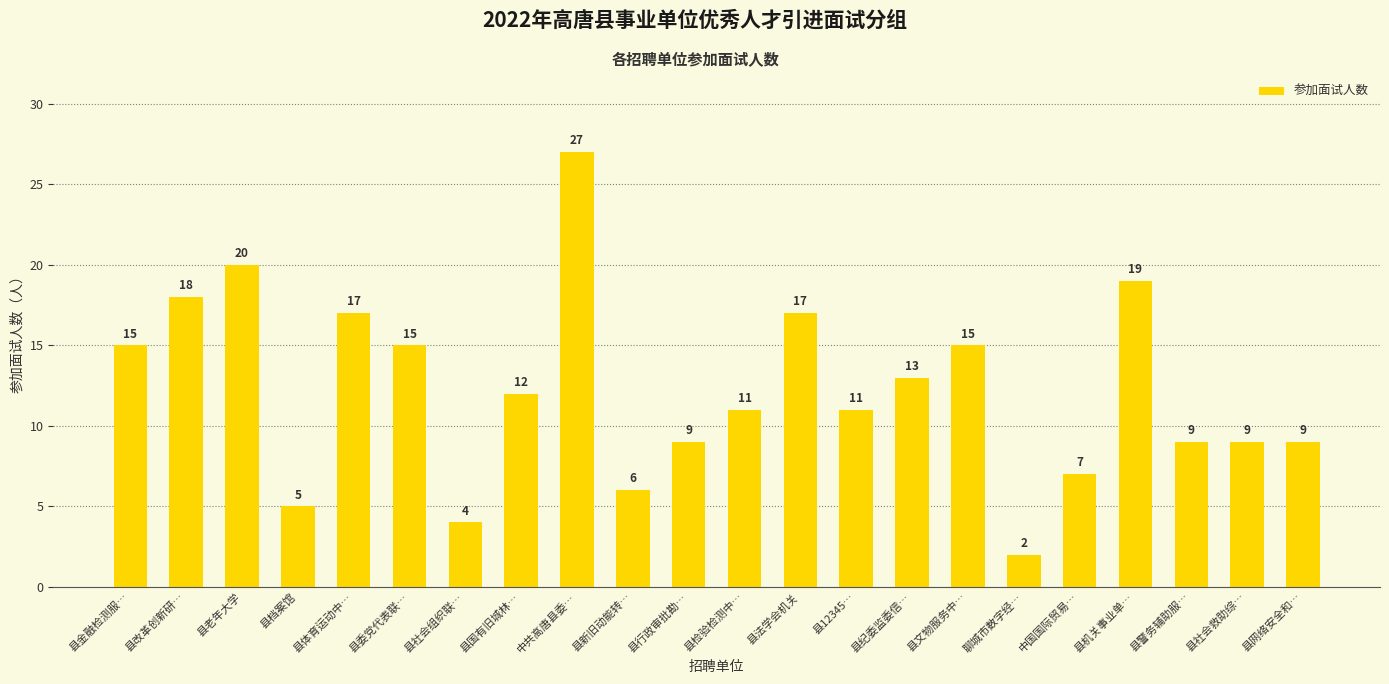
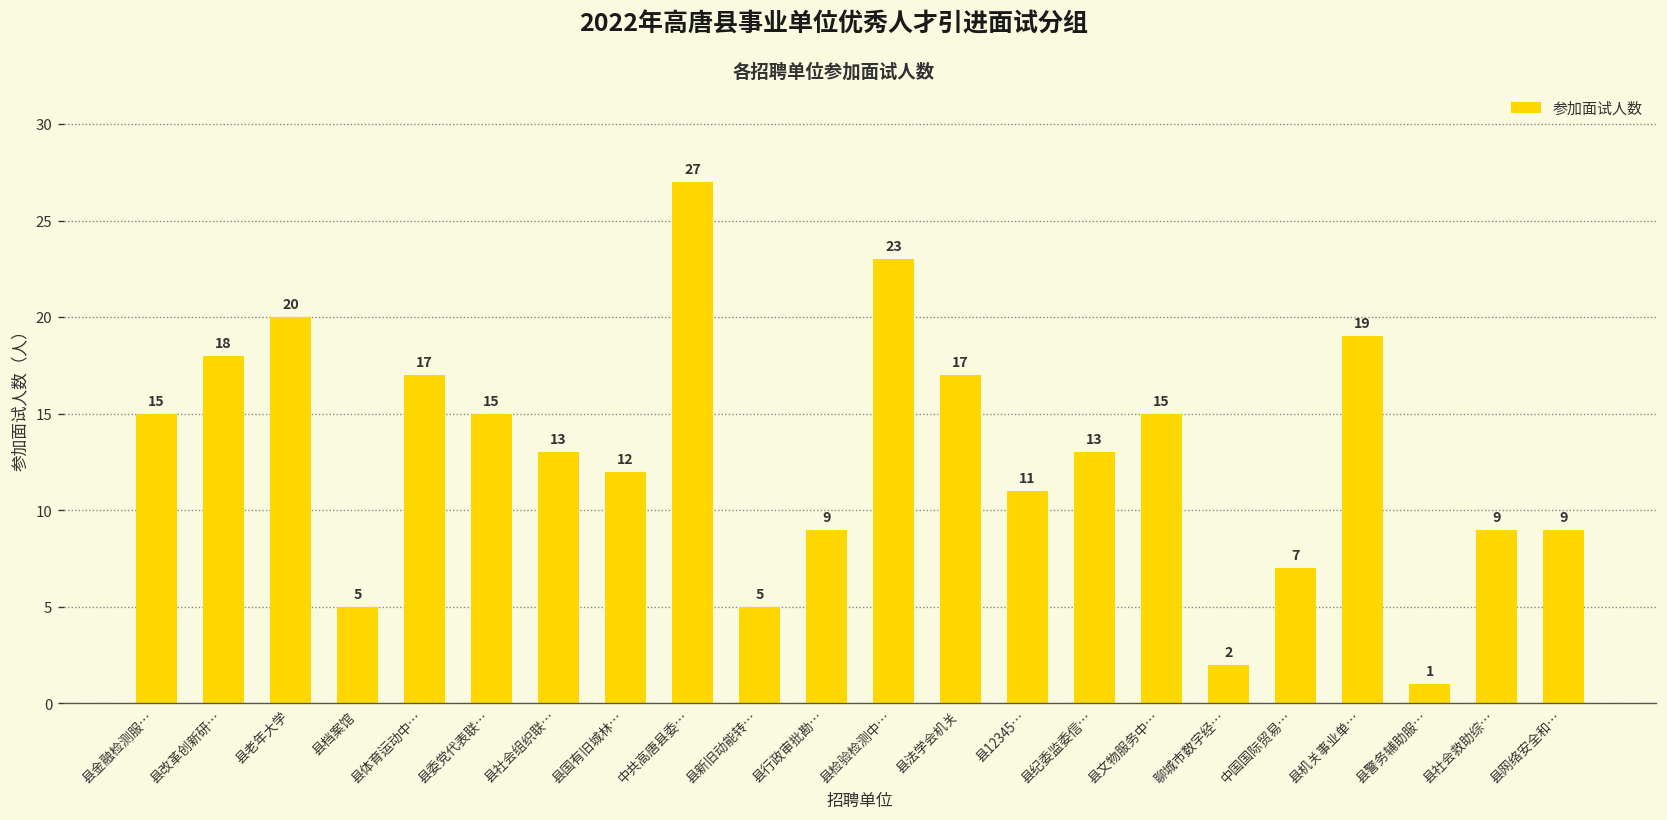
  {
    "县金融检测服…": 15,
    "县改革创新研…": 18,
    "县老年大学": 20,
    "县档案馆": 5,
    "县体育运动中…": 17,
    "县委党代表联…": 15,
-   "县社会组织联…": 4,
+   "县社会组织联…": 13,
    "县国有旧城林…": 12,
    "中共高唐县委…": 27,
-   "县新旧动能转…": 6,
+   "县新旧动能转…": 5,
    "县行政审批勘…": 9,
-   "县检验检测中…": 11,
+   "县检验检测中…": 23,
    "县法学会机关": 17,
    "县12345…": 11,
    "县纪委监委信…": 13,
    "县文物服务中…": 15,
    "聊城市数字经…": 2,
    "中国国际贸易…": 7,
    "县机关事业单…": 19,
-   "县警务辅助服…": 9,
+   "县警务辅助服…": 1,
    "县社会救助综…": 9,
    "县网络安全和…": 9
  }
